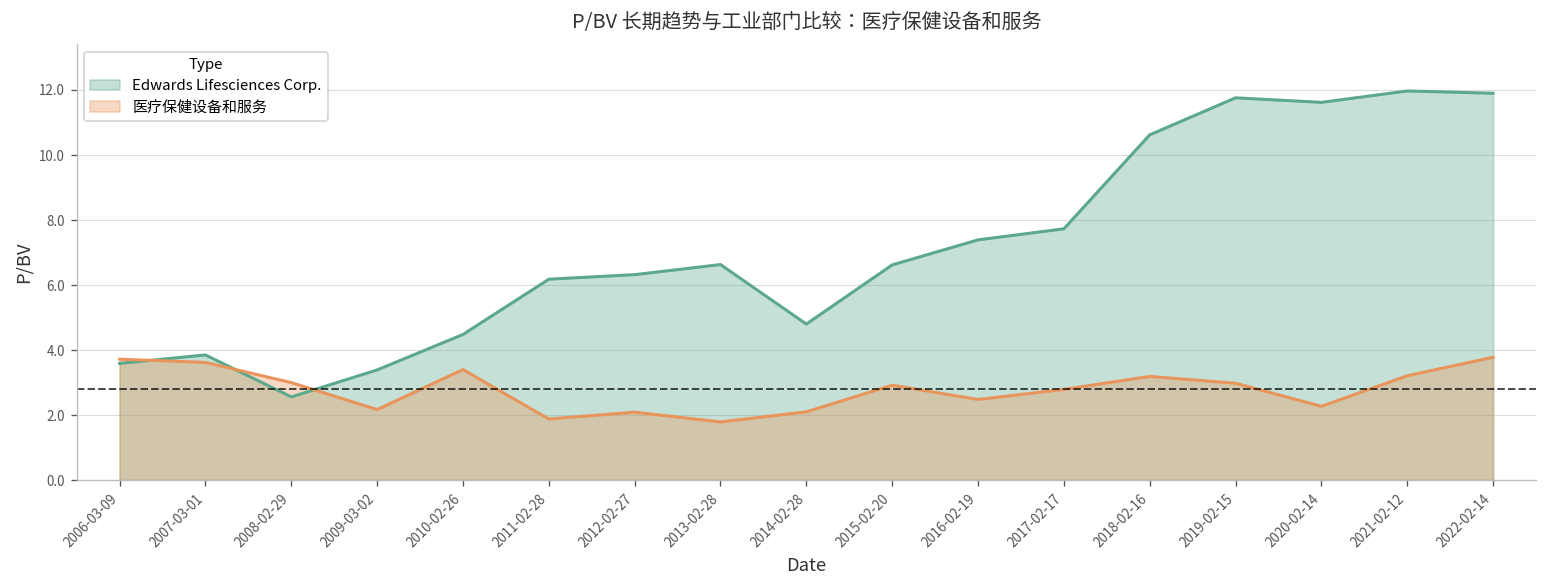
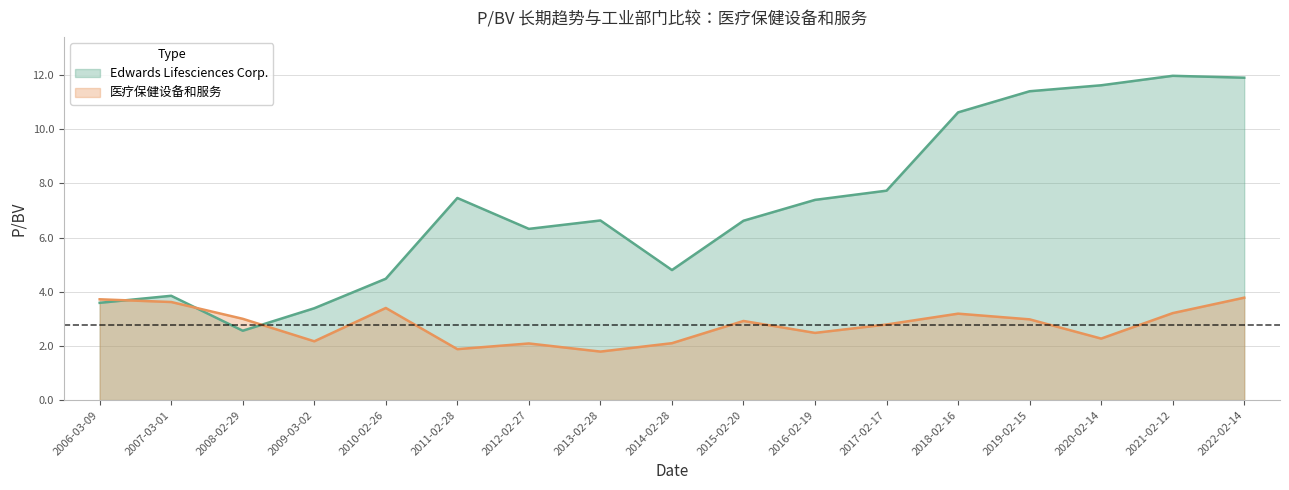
  {
    "Edwards Lifesciences Corp.": {
      "2006-03-09": 3.6,
      "2007-03-01": 3.9,
      "2008-02-29": 2.6,
      "2009-03-02": 3.4,
      "2010-02-26": 4.5,
-     "2011-02-28": 6.2,
+     "2011-02-28": 7.5,
      "2012-02-27": 6.3,
      "2013-02-28": 6.6,
      "2014-02-28": 4.8,
      "2015-02-20": 6.6,
      "2016-02-19": 7.4,
      "2017-02-17": 7.7,
      "2018-02-16": 10.6,
-     "2019-02-15": 11.8,
+     "2019-02-15": 11.4,
      "2020-02-14": 11.6,
      "2021-02-12": 12.0,
      "2022-02-14": 11.9
    },
    "医疗保健设备和服务": {
      "2006-03-09": 3.7,
      "2007-03-01": 3.6,
      "2008-02-29": 3.0,
      "2009-03-02": 2.2,
      "2010-02-26": 3.4,
      "2011-02-28": 1.9,
      "2012-02-27": 2.1,
      "2013-02-28": 1.8,
      "2014-02-28": 2.1,
      "2015-02-20": 2.9,
      "2016-02-19": 2.5,
      "2017-02-17": 2.8,
      "2018-02-16": 3.2,
      "2019-02-15": 3.0,
      "2020-02-14": 2.3,
      "2021-02-12": 3.2,
      "2022-02-14": 3.8
    }
  }
